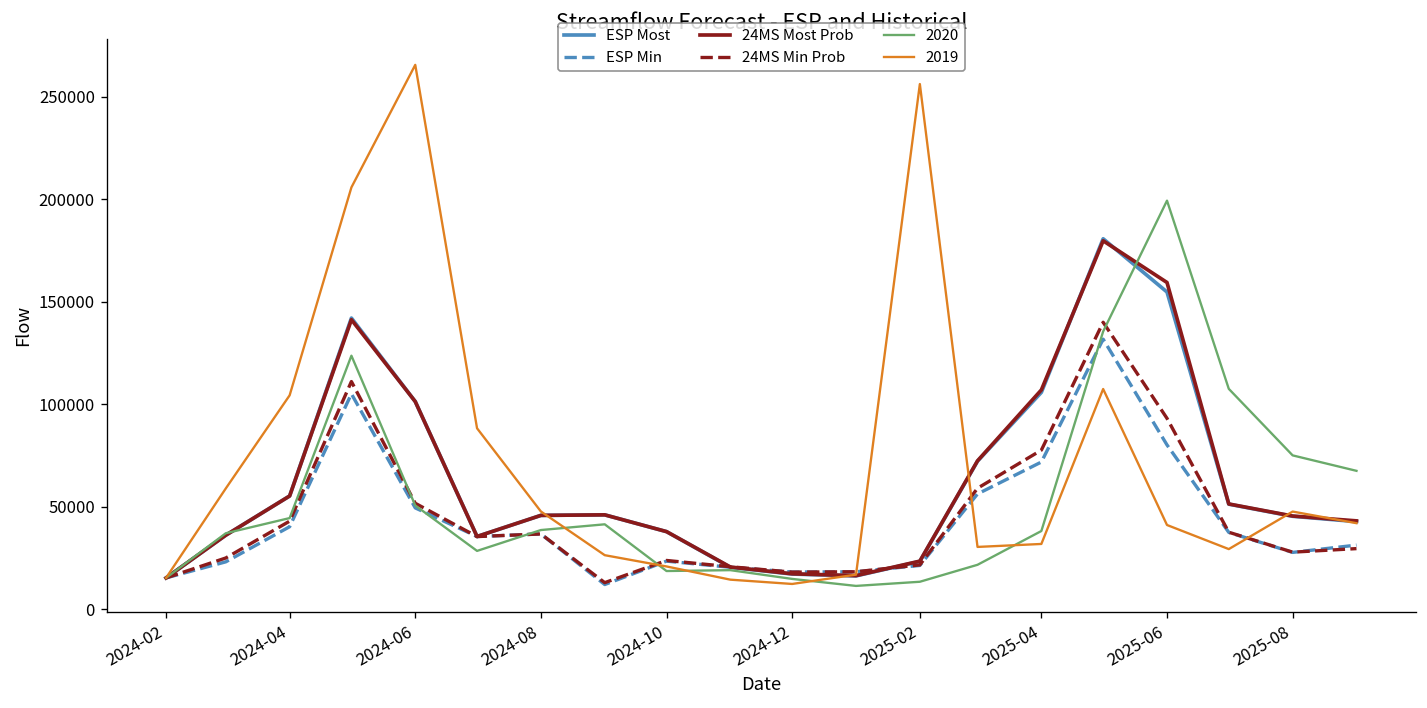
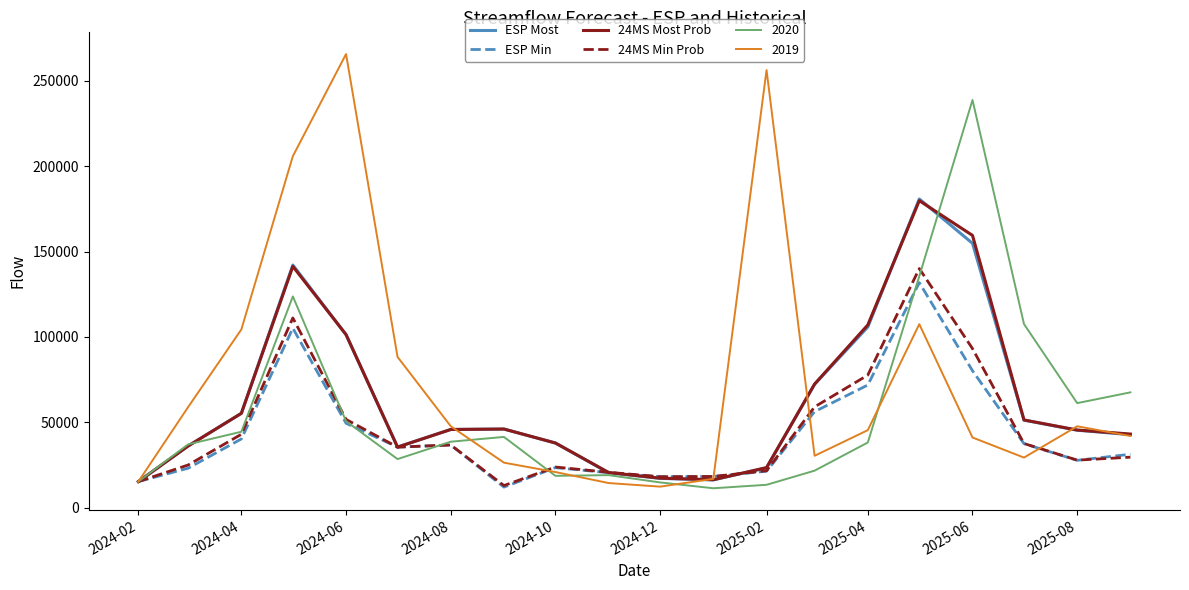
  {
    "2020": {
      "2024-04": 44000,
      "2024-08": 39000,
      "2024-10": 19000,
      "2024-12": 15000,
      "2025-02": 13000,
      "2025-04": 38000,
-     "2025-06": 199000,
-     "2025-08": 75000
+     "2025-06": 239000,
+     "2025-08": 61000
    },
    "2019": {
      "2024-04": 104000,
      "2024-06": 266000,
      "2024-08": 48000,
      "2024-10": 21000,
      "2024-12": 12000,
      "2025-02": 256000,
-     "2025-04": 32000,
+     "2025-04": 45000,
      "2025-06": 41000,
      "2025-08": 48000
    }
  }
